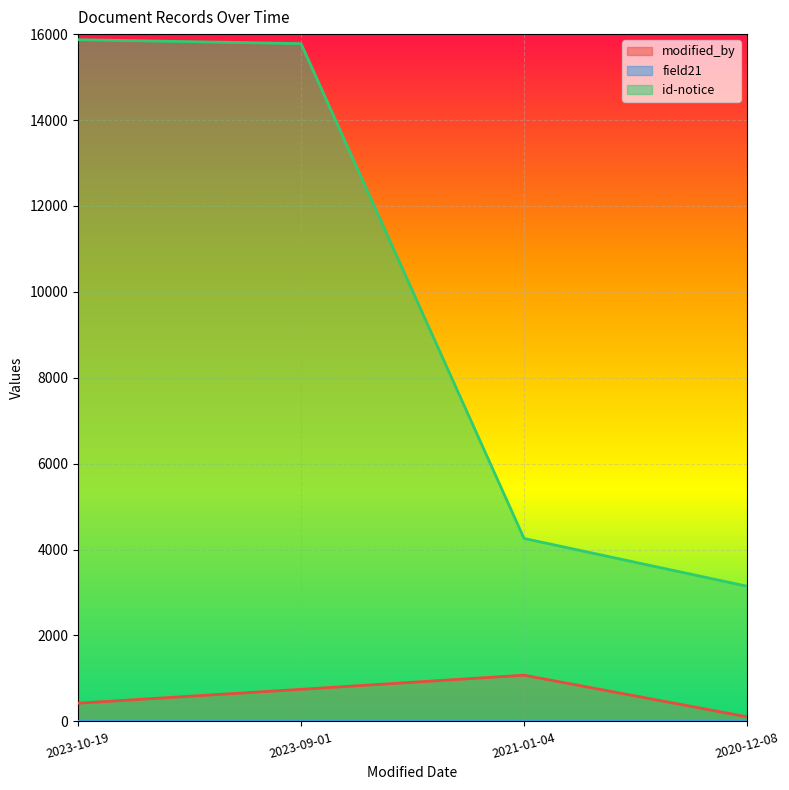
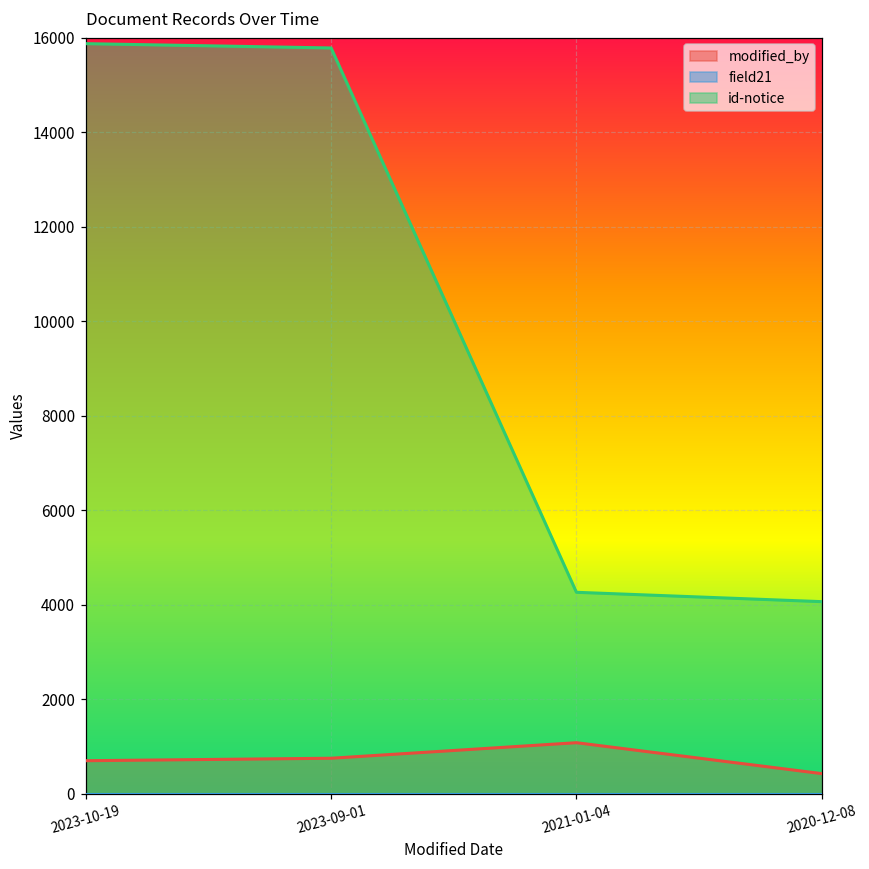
  {
    "modified_by": {
-     "2023-10-19": 400,
+     "2023-10-19": 700,
      "2023-09-01": 700,
      "2021-01-04": 1100,
-     "2020-12-08": 100
+     "2020-12-08": 400
    },
    "field21": {
      "2023-10-19": 0,
      "2023-09-01": 0,
      "2021-01-04": 0,
      "2020-12-08": 0
    },
    "id-notice": {
      "2023-10-19": 15900,
      "2023-09-01": 15800,
      "2021-01-04": 4300,
-     "2020-12-08": 3100
+     "2020-12-08": 4100
    }
  }
